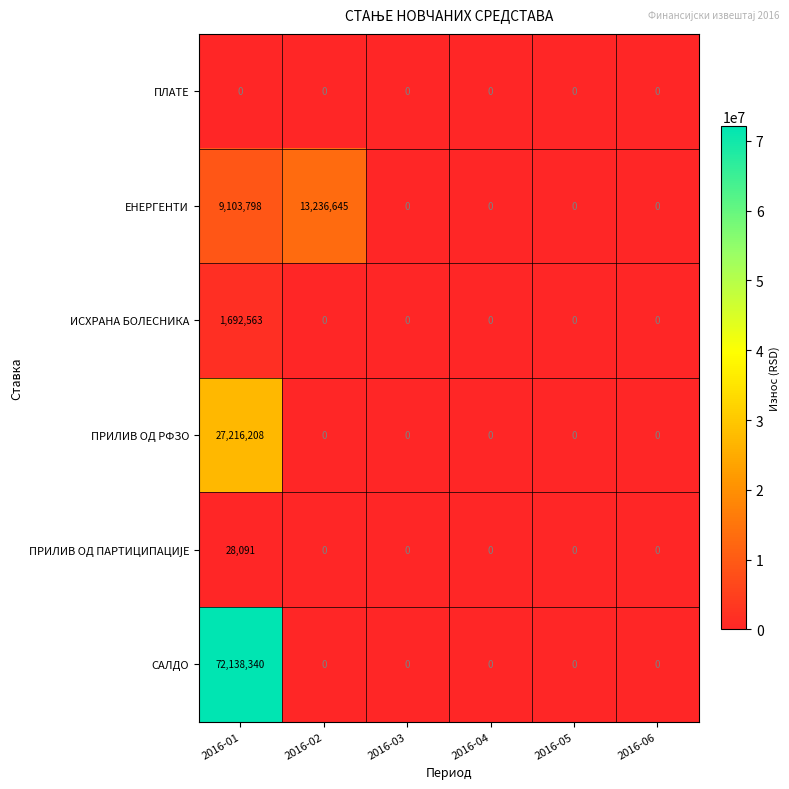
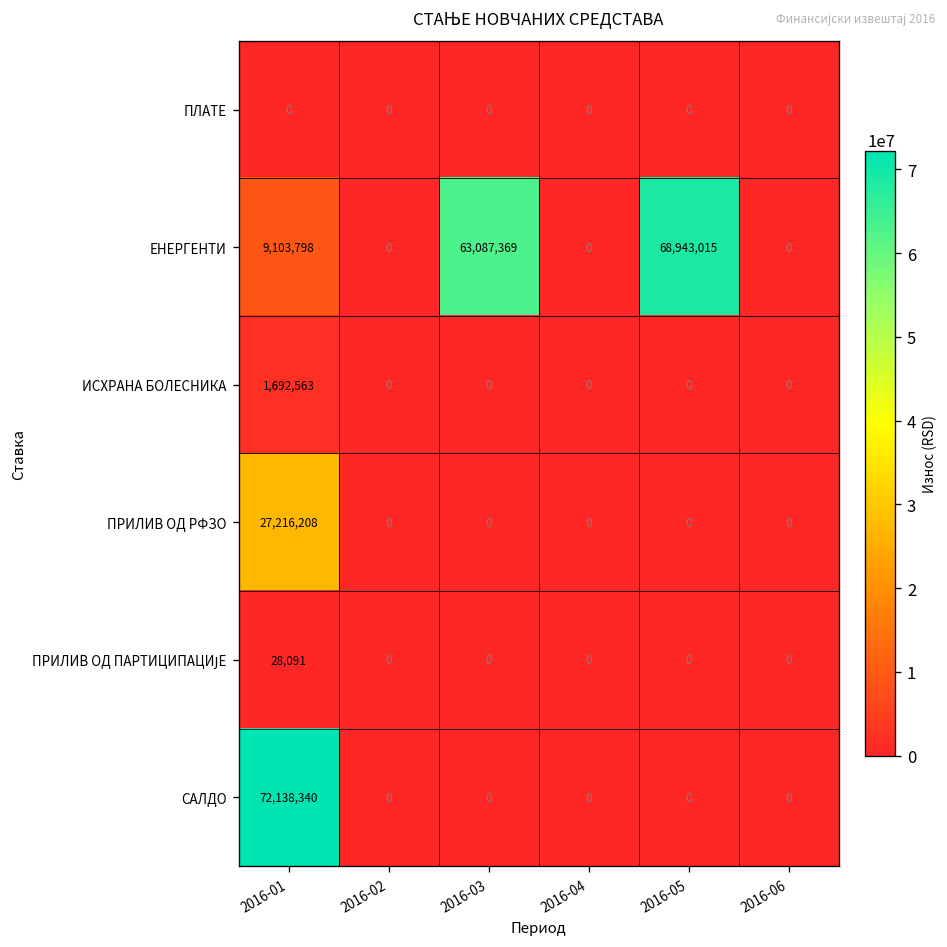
  {
    "ПЛАТЕ": {
      "2016-01": "0",
      "2016-02": "0",
      "2016-03": "0",
      "2016-04": "0",
      "2016-05": "0",
      "2016-06": "0"
    },
    "ЕНЕРГЕНТИ": {
      "2016-01": "9,103,798",
-     "2016-02": "13,236,645",
-     "2016-03": "0",
+     "2016-02": "0",
+     "2016-03": "63,087,369",
      "2016-04": "0",
-     "2016-05": "0",
+     "2016-05": "68,943,015",
      "2016-06": "0"
    },
    "ИСХРАНА БОЛЕСНИКА": {
      "2016-01": "1,692,563",
      "2016-02": "0",
      "2016-03": "0",
      "2016-04": "0",
      "2016-05": "0",
      "2016-06": "0"
    },
    "ПРИЛИВ ОД РФЗО": {
      "2016-01": "27,216,208",
      "2016-02": "0",
      "2016-03": "0",
      "2016-04": "0",
      "2016-05": "0",
      "2016-06": "0"
    },
    "ПРИЛИВ ОД ПАРТИЦИПАЦИЈЕ": {
      "2016-01": "28,091",
      "2016-02": "0",
      "2016-03": "0",
      "2016-04": "0",
      "2016-05": "0",
      "2016-06": "0"
    },
    "САЛДО": {
      "2016-01": "72,138,340",
      "2016-02": "0",
      "2016-03": "0",
      "2016-04": "0",
      "2016-05": "0",
      "2016-06": "0"
    }
  }
